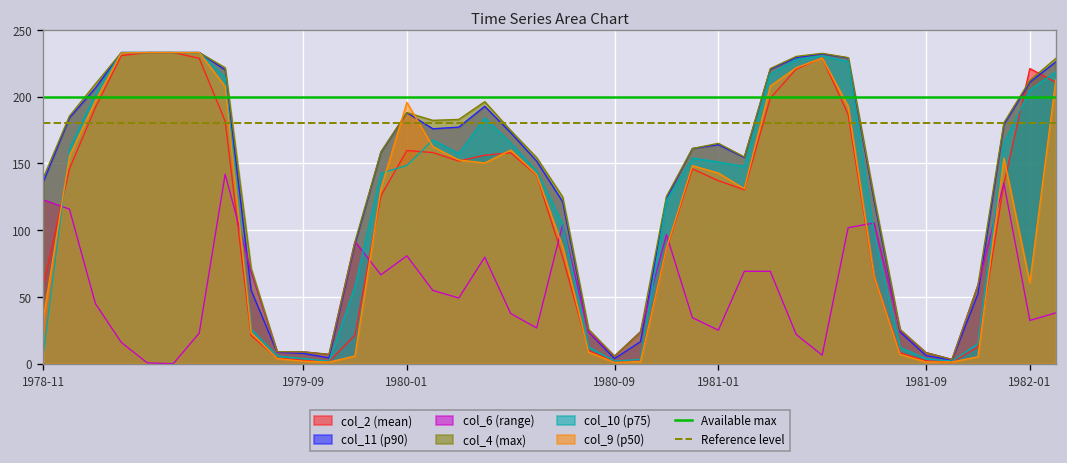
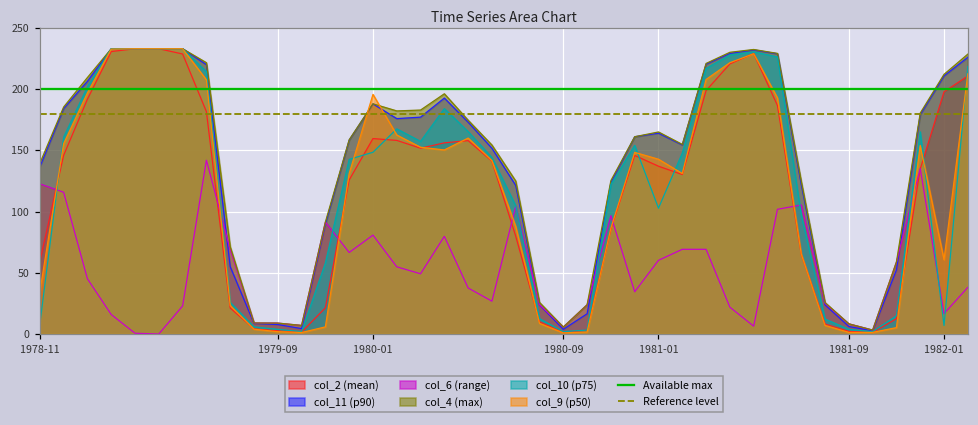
  {
    "col_2 (mean)": {
      "1978-11": 59,
      "1980-01": 160,
      "1981-01": 137,
-     "1982-01": 221
+     "1982-01": 198
    },
    "col_11 (p90)": {
      "1978-11": 137
    },
    "col_6 (range)": {
      "1978-11": 123,
      "1980-01": 81,
-     "1981-01": 25,
-     "1982-01": 32
+     "1981-01": 60,
+     "1982-01": 17
    },
    "col_4 (max)": {
      "1978-11": 140
    },
    "col_10 (p75)": {
      "1978-11": 8,
      "1980-01": 149,
-     "1981-01": 151,
-     "1982-01": 205
+     "1981-01": 103,
+     "1982-01": 7
    },
    "col_9 (p50)": {
      "1978-11": 35,
      "1980-01": 196,
      "1981-01": 143,
      "1982-01": 61
    }
  }
